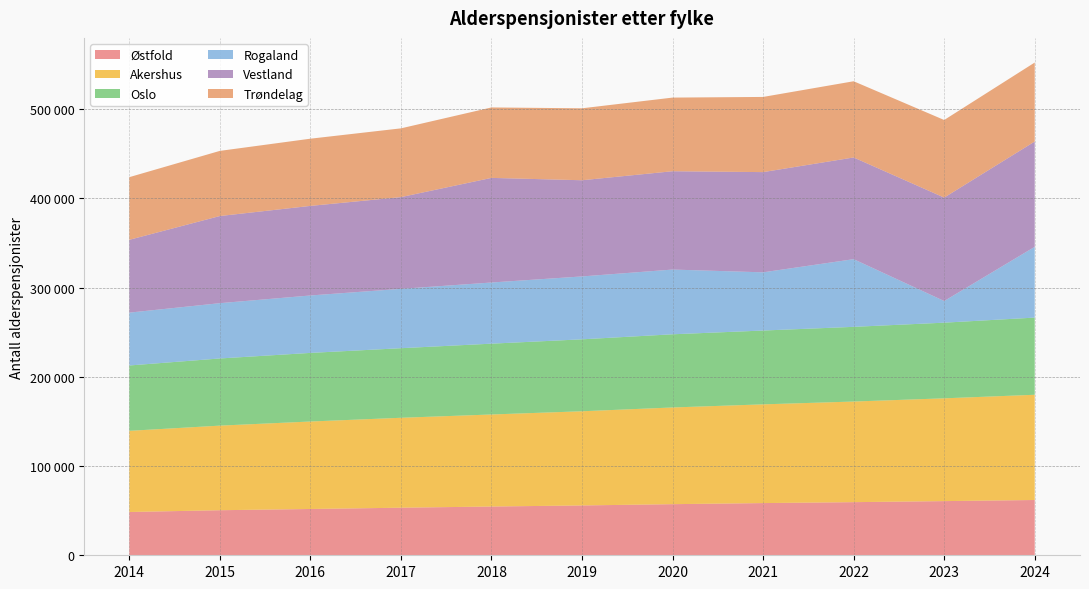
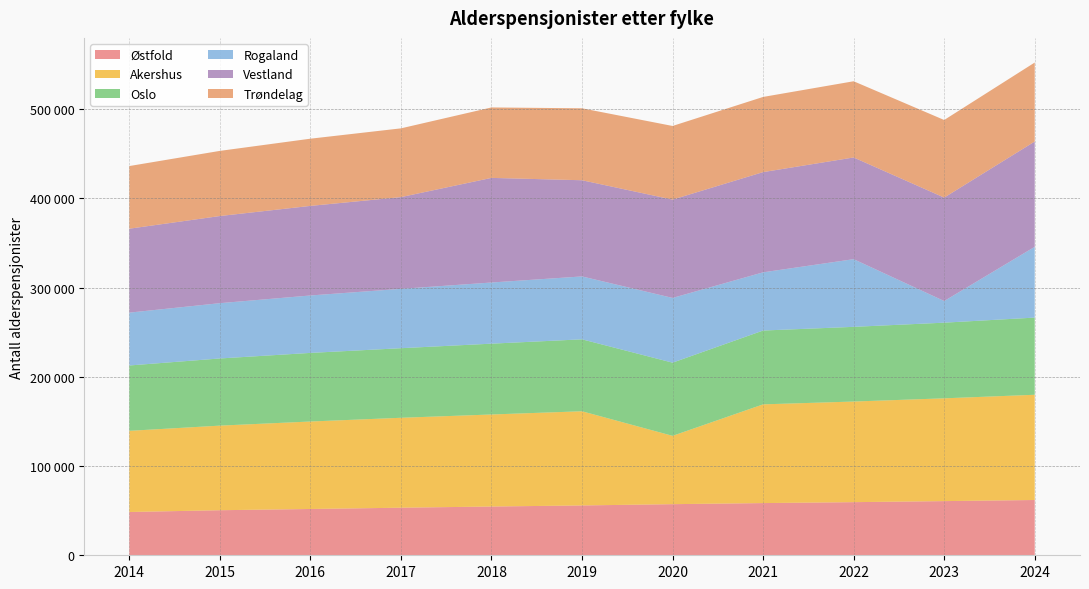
  {
    "Akershus": {
      "2014": 90000,
      "2015": 90000,
      "2016": 100000,
      "2017": 100000,
      "2018": 100000,
      "2019": 110000,
-     "2020": 110000,
+     "2020": 80000,
      "2021": 110000,
      "2022": 110000,
      "2023": 120000,
      "2024": 120000
    },
    "Oslo": {
      "2014": 70000,
      "2015": 80000,
      "2016": 80000,
      "2017": 80000,
      "2018": 80000,
      "2019": 80000,
      "2020": 80000,
      "2021": 80000,
      "2022": 80000,
      "2023": 80000,
      "2024": 90000
    },
    "Rogaland": {
      "2014": 60000,
      "2015": 60000,
      "2016": 60000,
      "2017": 70000,
      "2018": 70000,
      "2019": 70000,
      "2020": 70000,
      "2021": 70000,
      "2022": 80000,
      "2023": 20000,
      "2024": 80000
    },
    "Vestland": {
-     "2014": 80000,
+     "2014": 90000,
      "2015": 100000,
      "2016": 100000,
      "2017": 100000,
      "2018": 120000,
      "2019": 110000,
      "2020": 110000,
      "2021": 110000,
      "2022": 110000,
      "2023": 120000,
      "2024": 120000
    }
  }
